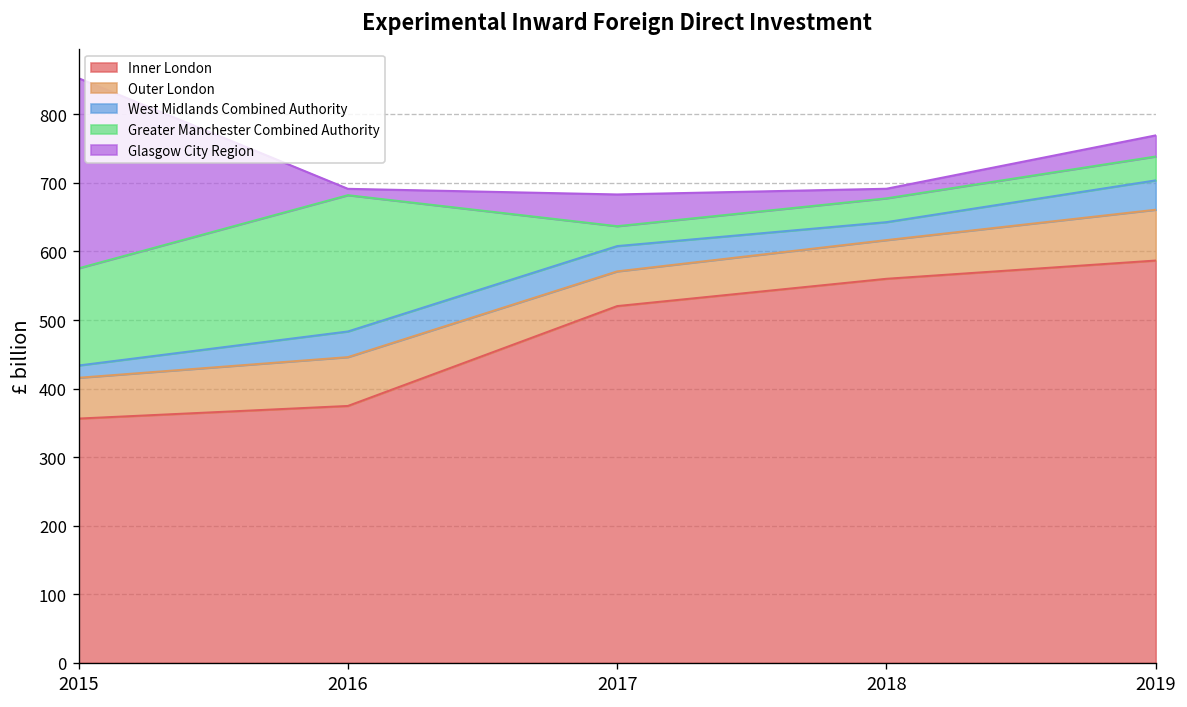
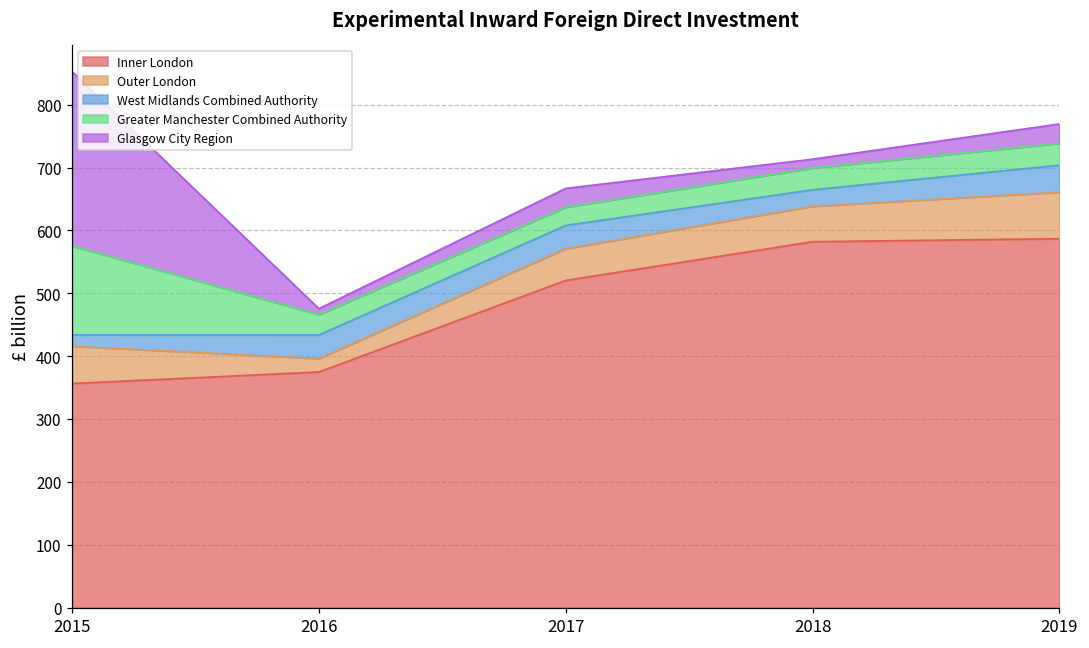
  {
    "Inner London": {
      "2015": 360,
      "2016": 370,
      "2017": 520,
-     "2018": 560,
+     "2018": 580,
      "2019": 590
    },
    "Outer London": {
      "2015": 60,
-     "2016": 70,
+     "2016": 20,
      "2017": 50,
      "2018": 60,
      "2019": 70
    },
    "West Midlands Combined Authority": {
      "2015": 20,
      "2016": 40,
      "2017": 40,
      "2018": 30,
      "2019": 40
    },
    "Greater Manchester Combined Authority": {
      "2015": 140,
-     "2016": 200,
+     "2016": 30,
      "2017": 30,
      "2018": 30,
      "2019": 30
    },
    "Glasgow City Region": {
      "2015": 280,
      "2016": 10,
-     "2017": 50,
+     "2017": 30,
      "2018": 10,
      "2019": 30
    }
  }
